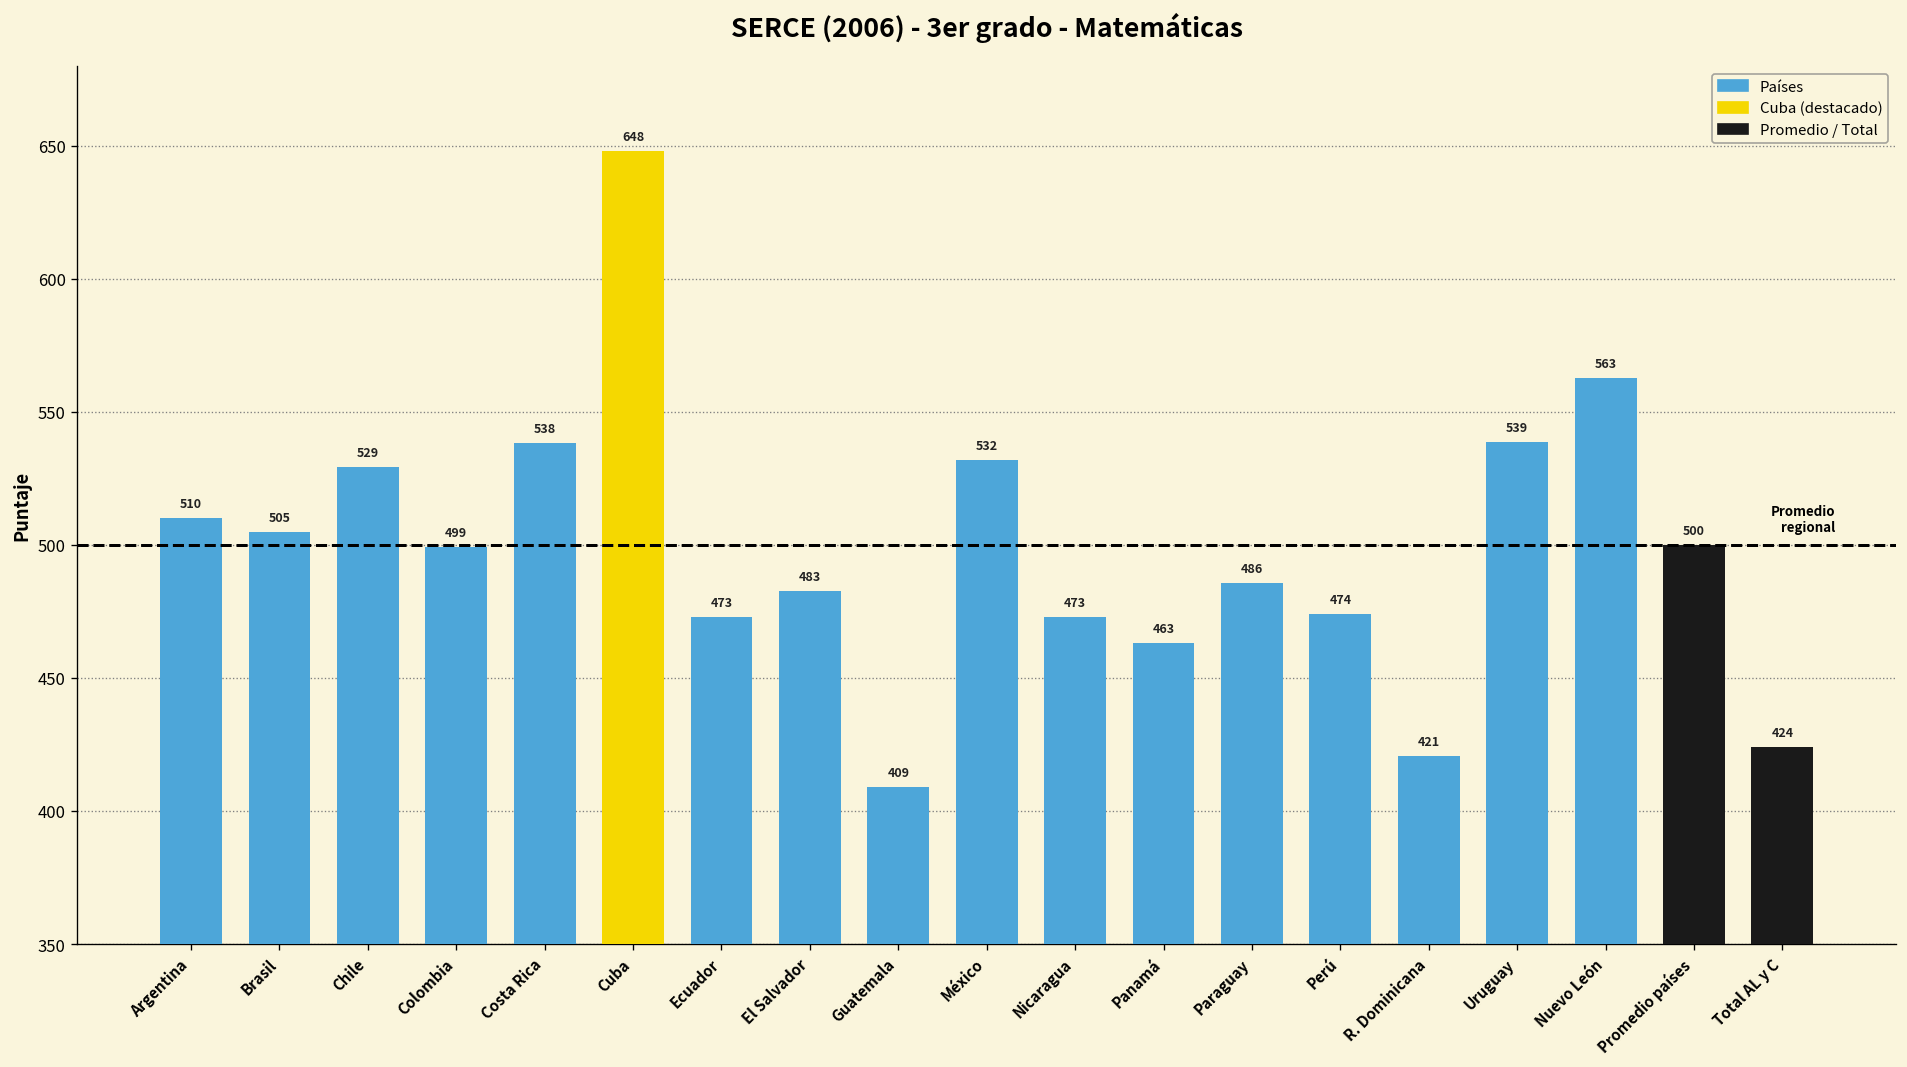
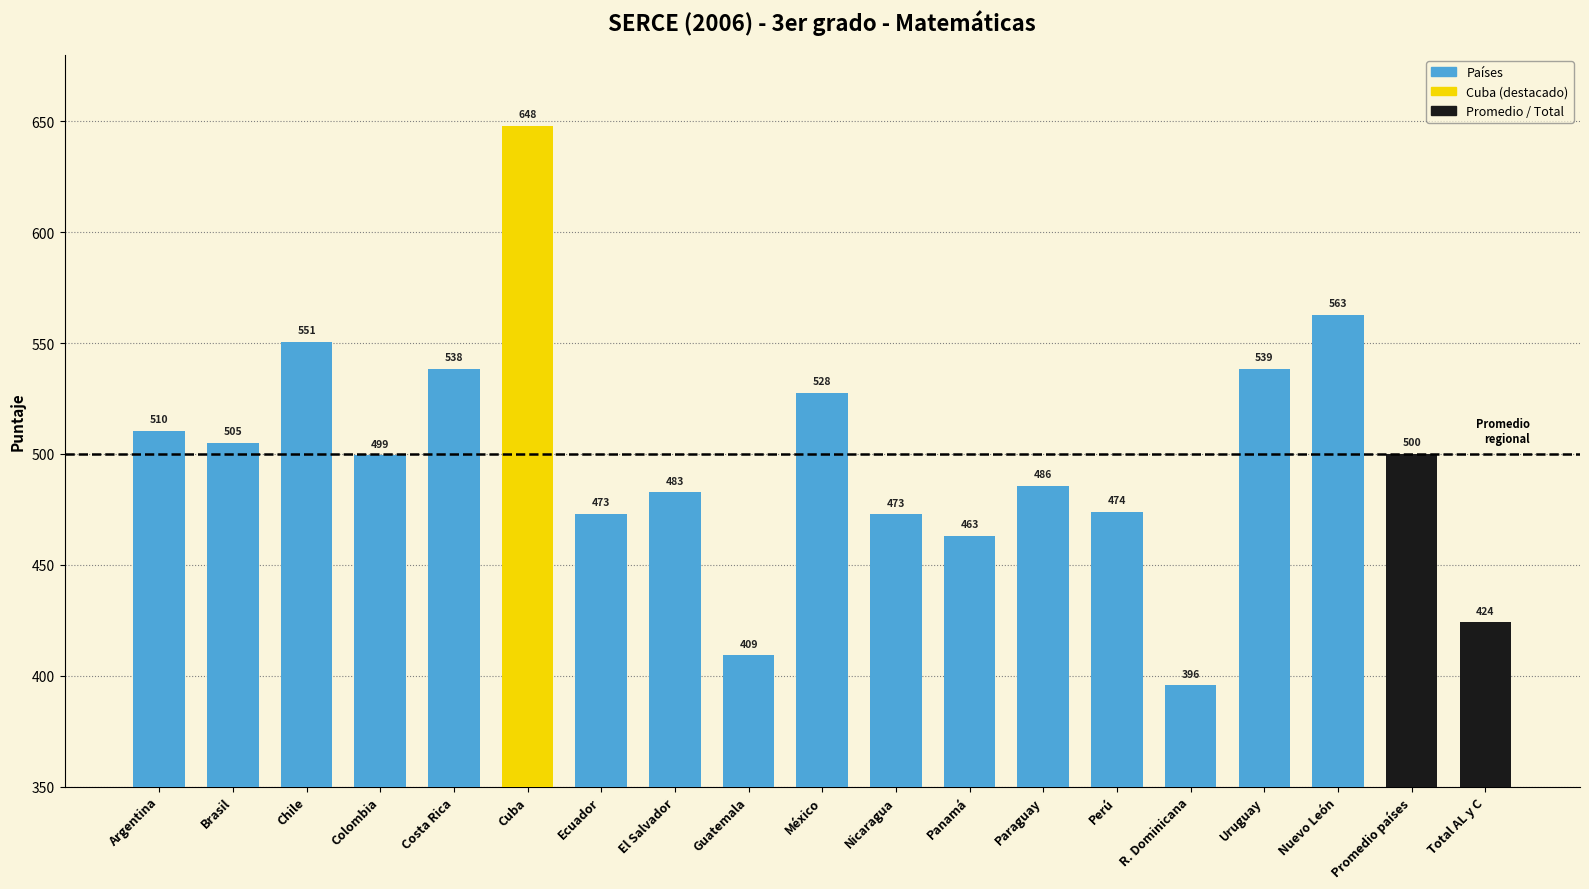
  {
    "Argentina": 510,
    "Brasil": 505,
-   "Chile": 529,
+   "Chile": 551,
    "Colombia": 499,
    "Costa Rica": 538,
    "Cuba": 648,
    "Ecuador": 473,
    "El Salvador": 483,
    "Guatemala": 409,
-   "México": 532,
+   "México": 528,
    "Nicaragua": 473,
    "Panamá": 463,
    "Paraguay": 486,
    "Perú": 474,
-   "R. Dominicana": 421,
+   "R. Dominicana": 396,
    "Uruguay": 539,
    "Nuevo León": 563,
    "Promedio países": 500,
    "Total AL y C": 424
  }
